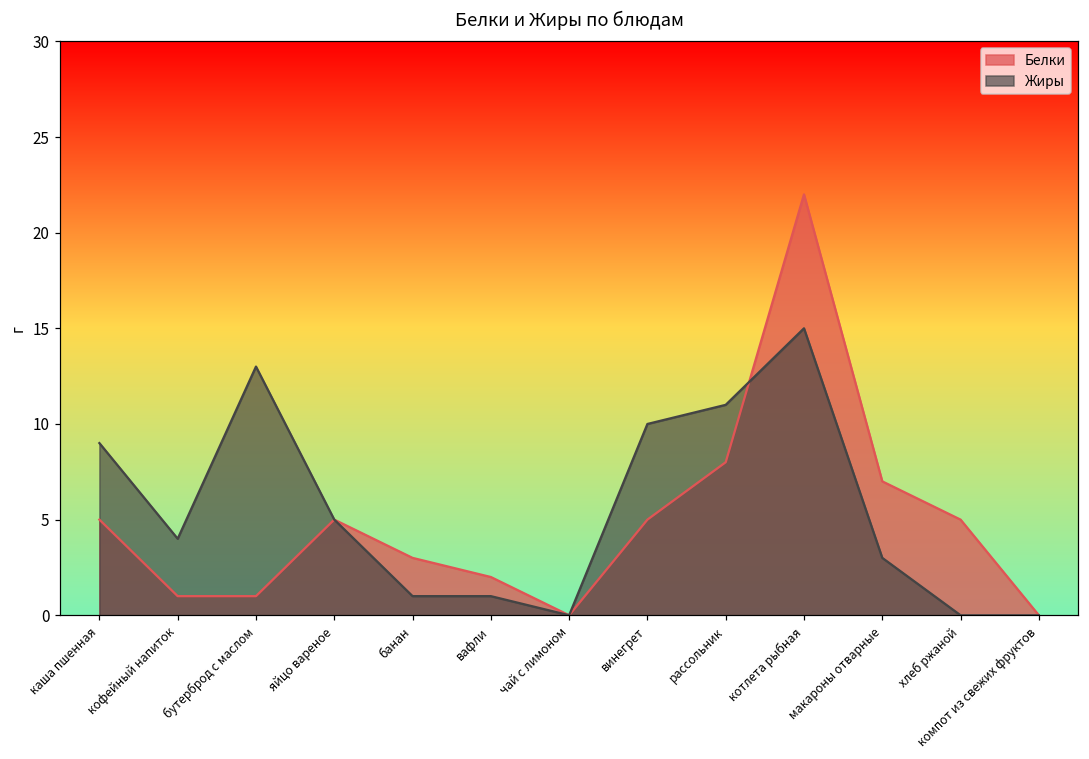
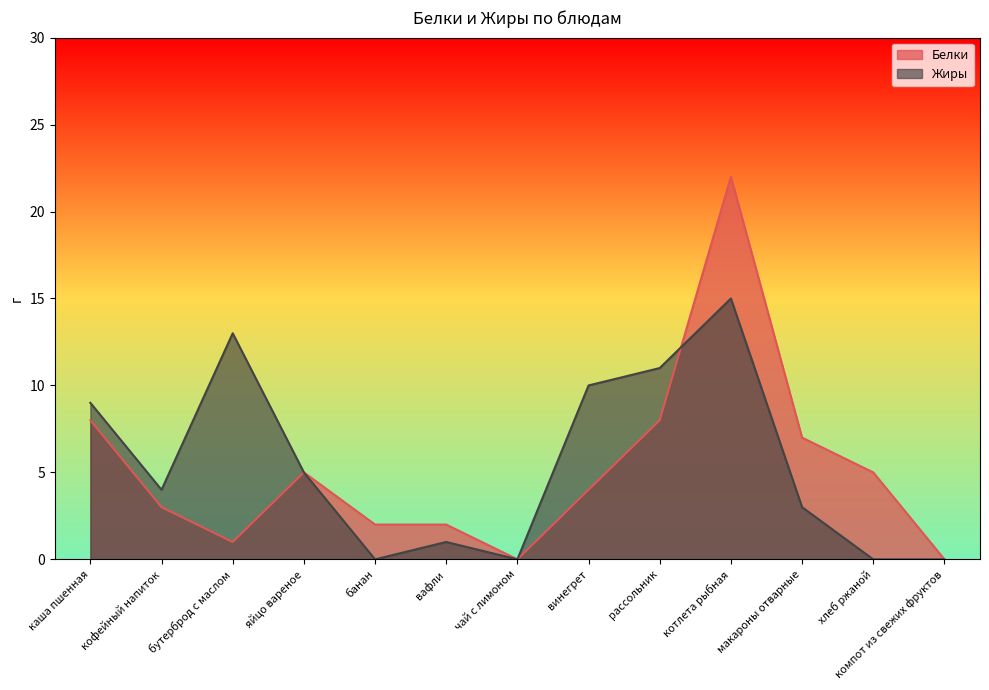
  {
    "Белки": {
-     "каша пшенная": 5,
-     "кофейный напиток": 1,
+     "каша пшенная": 8,
+     "кофейный напиток": 3,
      "бутерброд с маслом": 1,
-     "банан": 3,
+     "банан": 2,
      "вафли": 2,
-     "винегрет": 5,
+     "винегрет": 4,
      "рассольник": 8,
      "котлета рыбная": 22,
      "макароны отварные": 7,
      "хлеб ржаной": 5
    },
    "Жиры": {
      "каша пшенная": 9,
      "кофейный напиток": 4,
      "бутерброд с маслом": 13,
-     "банан": 1,
+     "банан": 0,
      "вафли": 1,
      "винегрет": 10,
      "рассольник": 11,
      "котлета рыбная": 15,
      "макароны отварные": 3,
      "хлеб ржаной": 0
    }
  }
